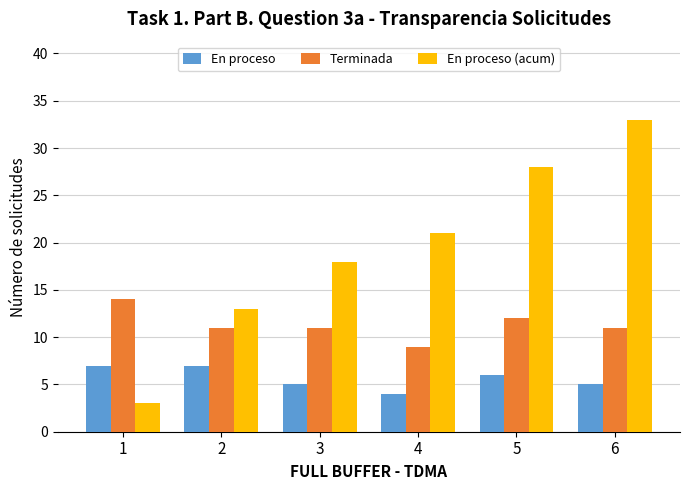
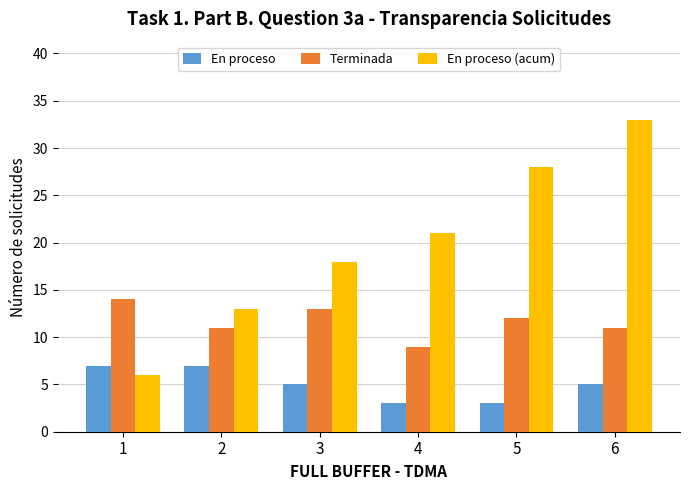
  {
    "En proceso": {
      "1": 7,
      "2": 7,
      "3": 5,
-     "4": 4,
-     "5": 6,
+     "4": 3,
+     "5": 3,
      "6": 5
    },
    "Terminada": {
      "1": 14,
      "2": 11,
-     "3": 11,
+     "3": 13,
      "4": 9,
      "5": 12,
      "6": 11
    },
    "En proceso (acum)": {
-     "1": 3,
+     "1": 6,
      "2": 13,
      "3": 18,
      "4": 21,
      "5": 28,
      "6": 33
    }
  }
